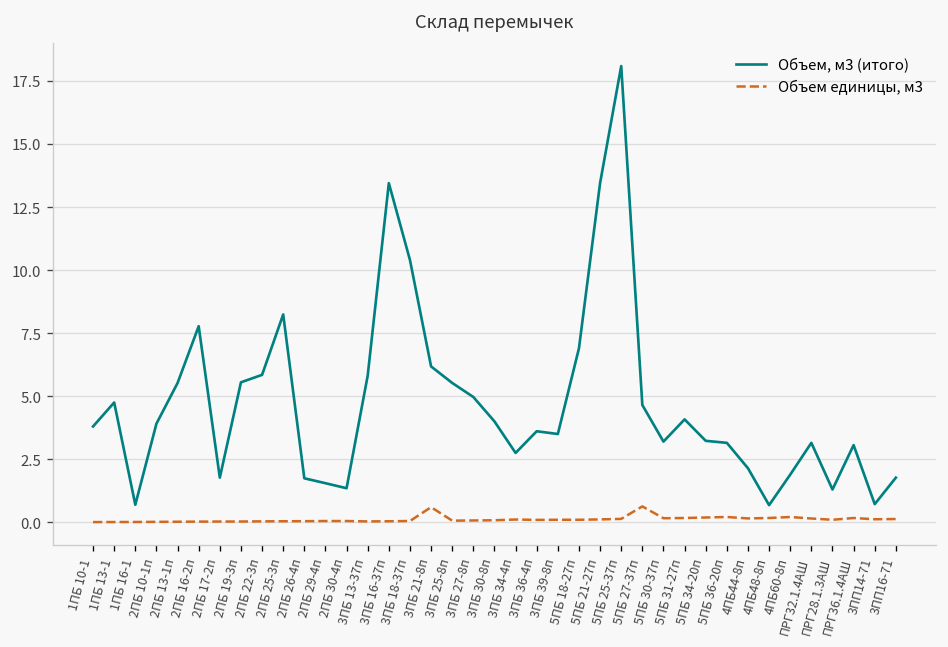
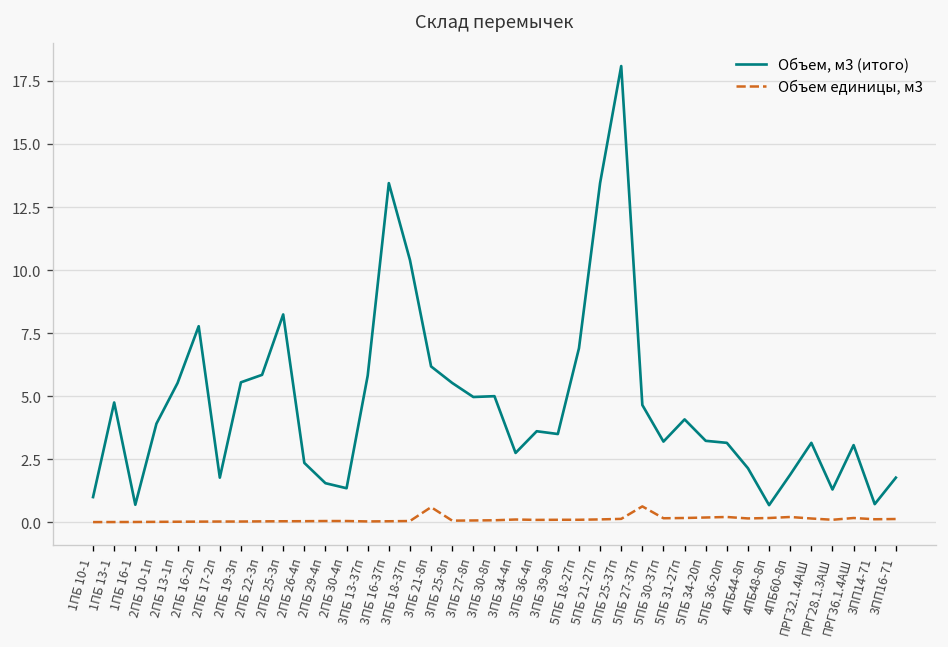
  {
    "Объем, м3 (итого)": {
-     "1ПБ 10-1": 3.8,
+     "1ПБ 10-1": 1.0,
      "1ПБ 13-1": 4.8,
      "1ПБ 16-1": 0.7,
      "2ПБ 10-1п": 3.9,
      "2ПБ 13-1п": 5.5,
      "2ПБ 16-2п": 7.8,
      "2ПБ 17-2п": 1.8,
      "2ПБ 19-3п": 5.6,
      "2ПБ 22-3п": 5.8,
      "2ПБ 25-3п": 8.2,
-     "2ПБ 26-4п": 1.7,
+     "2ПБ 26-4п": 2.4,
      "2ПБ 29-4п": 1.6,
      "2ПБ 30-4п": 1.4,
      "3ПБ 13-37п": 5.8,
      "3ПБ 16-37п": 13.4,
      "3ПБ 18-37п": 10.4,
      "3ПБ 21-8п": 6.2,
      "3ПБ 25-8п": 5.5,
      "3ПБ 27-8п": 5.0,
-     "3ПБ 30-8п": 4,
+     "3ПБ 30-8п": 5,
      "3ПБ 34-4п": 2.8,
      "3ПБ 36-4п": 3.6,
      "3ПБ 39-8п": 3.5,
      "5ПБ 18-27п": 6.9,
      "5ПБ 21-27п": 13.5,
      "5ПБ 25-37п": 18.1,
      "5ПБ 27-37п": 4.7,
      "5ПБ 30-37п": 3.2,
      "5ПБ 31-27п": 4.1,
      "5ПБ 34-20п": 3.2,
      "5ПБ 36-20п": 3.2,
      "4ПБ44-8п": 2.1,
      "4ПБ48-8п": 0.7,
      "4ПБ60-8п": 1.9,
      "ПРГ32.1.4АШ": 3.2,
      "ПРГ28.1.3АШ": 1.3,
      "ПРГ36.1.4АШ": 3.1,
      "3ПП14-71": 0.7,
      "3ПП16-71": 1.8
    },
    "Объем единицы, м3": {
      "1ПБ 10-1": 0.0,
      "1ПБ 13-1": 0.0,
      "1ПБ 16-1": 0.0,
      "2ПБ 10-1п": 0.0,
      "2ПБ 13-1п": 0.0,
      "2ПБ 16-2п": 0.0,
      "2ПБ 17-2п": 0.0,
      "2ПБ 19-3п": 0.0,
      "2ПБ 22-3п": 0.0,
      "2ПБ 25-3п": 0.0,
      "2ПБ 26-4п": 0.0,
      "2ПБ 29-4п": 0.1,
      "2ПБ 30-4п": 0.1,
      "3ПБ 13-37п": 0.0,
      "3ПБ 16-37п": 0.0,
      "3ПБ 18-37п": 0.1,
      "3ПБ 21-8п": 0.6,
      "3ПБ 25-8п": 0.1,
      "3ПБ 27-8п": 0.1,
      "3ПБ 30-8п": 0.1,
      "3ПБ 34-4п": 0.1,
      "3ПБ 36-4п": 0.1,
      "3ПБ 39-8п": 0.1,
      "5ПБ 18-27п": 0.1,
      "5ПБ 21-27п": 0.1,
      "5ПБ 25-37п": 0.1,
      "5ПБ 27-37п": 0.6,
      "5ПБ 30-37п": 0.2,
      "5ПБ 31-27п": 0.2,
      "5ПБ 34-20п": 0.2,
      "5ПБ 36-20п": 0.2,
      "4ПБ44-8п": 0.2,
      "4ПБ48-8п": 0.2,
      "4ПБ60-8п": 0.2,
      "ПРГ32.1.4АШ": 0.2,
      "ПРГ28.1.3АШ": 0.1,
      "ПРГ36.1.4АШ": 0.2,
      "3ПП14-71": 0.1,
      "3ПП16-71": 0.1
    }
  }
